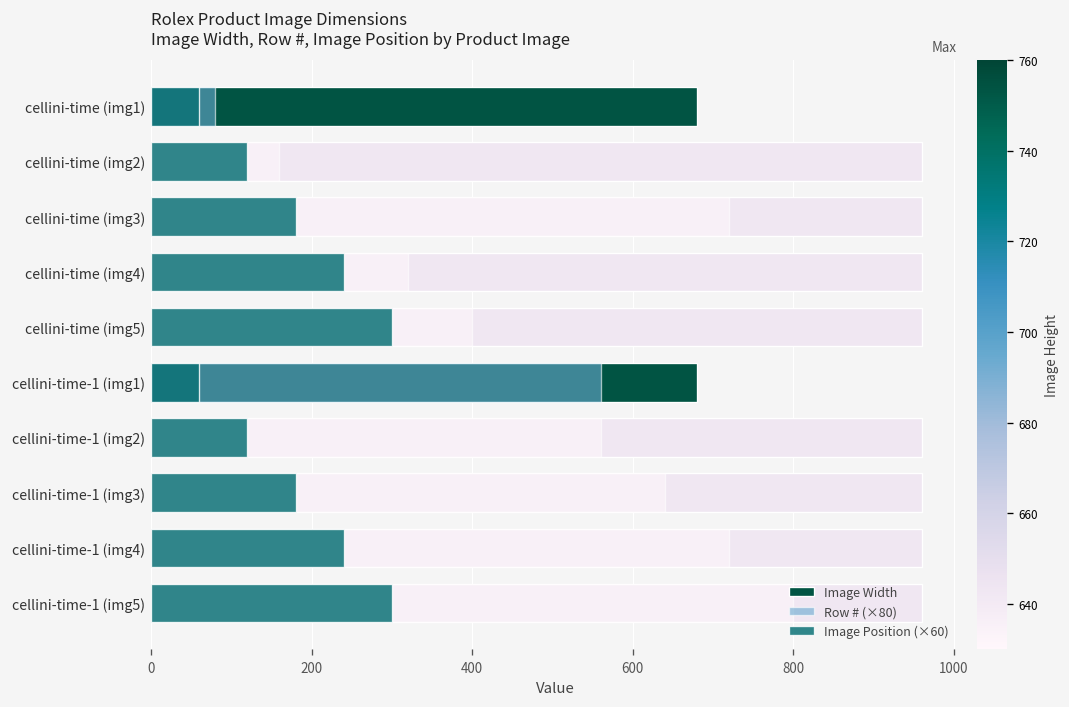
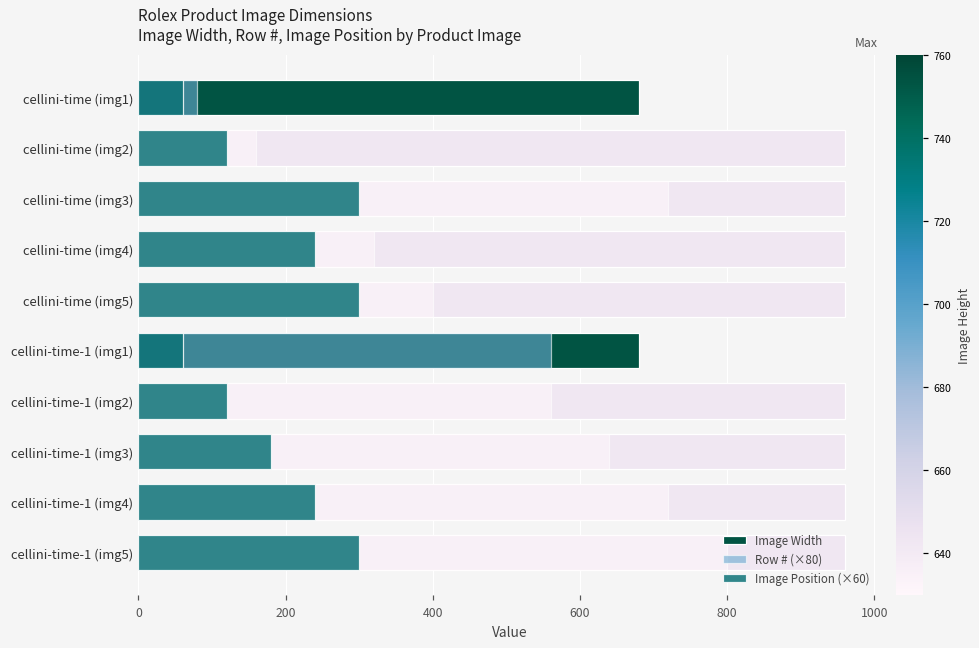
  {
    "Image Width": {
      "cellini-time (img1)": 680,
      "cellini-time (img2)": 960,
      "cellini-time (img3)": 960,
      "cellini-time (img4)": 960,
      "cellini-time (img5)": 960,
      "cellini-time-1 (img1)": 680,
      "cellini-time-1 (img2)": 960,
      "cellini-time-1 (img3)": 960,
      "cellini-time-1 (img4)": 960,
      "cellini-time-1 (img5)": 960
    },
    "Image Position (×60)": {
-     "cellini-time (img3)": 180
+     "cellini-time (img3)": 300
    }
  }
